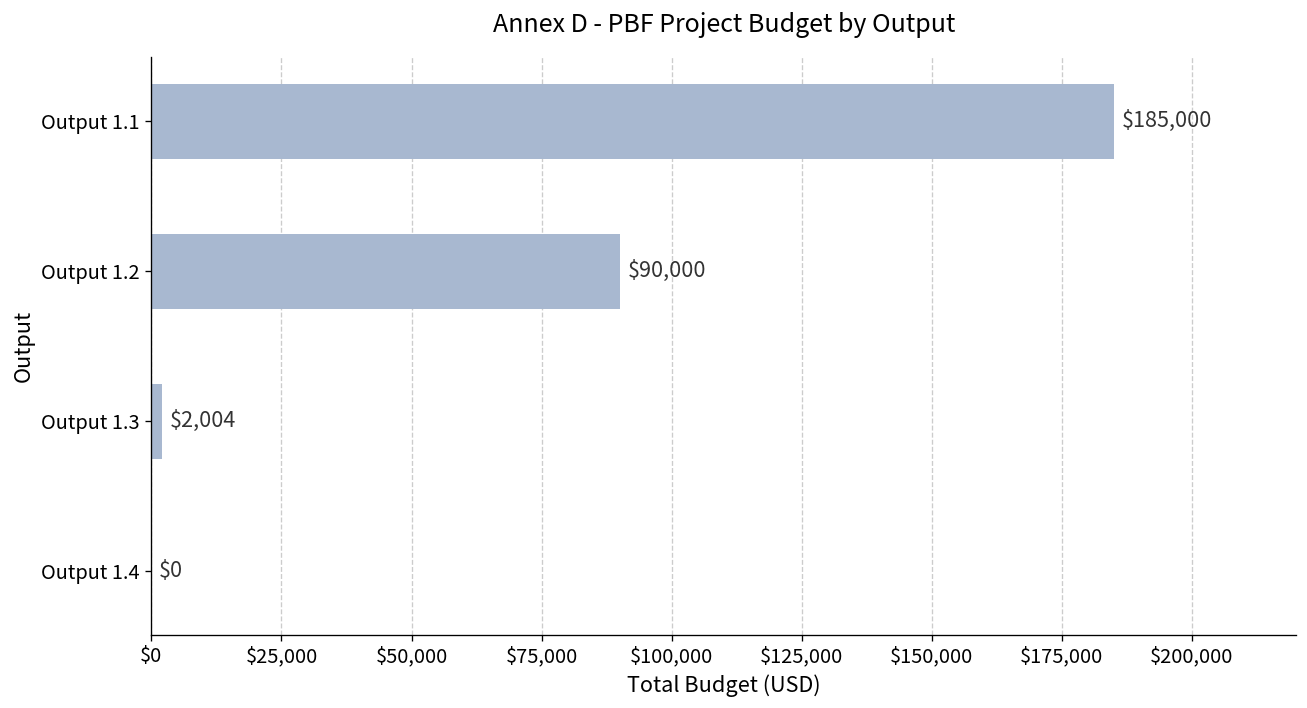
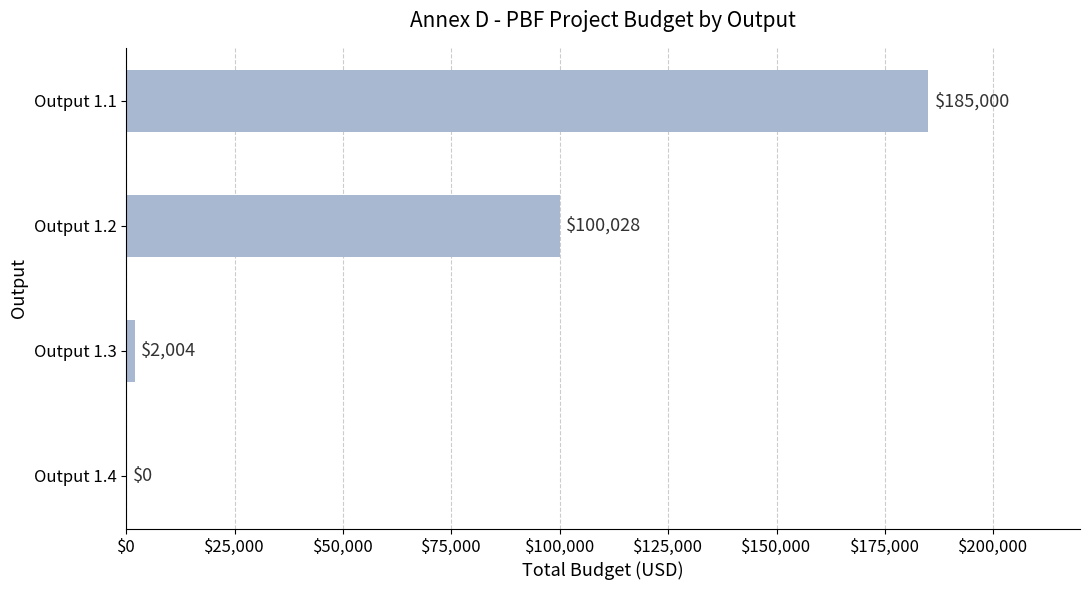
  {
    "Output 1.1": "$185,000",
-   "Output 1.2": "$90,000",
+   "Output 1.2": "$100,028",
    "Output 1.3": "$2,004",
    "Output 1.4": "$0"
  }
